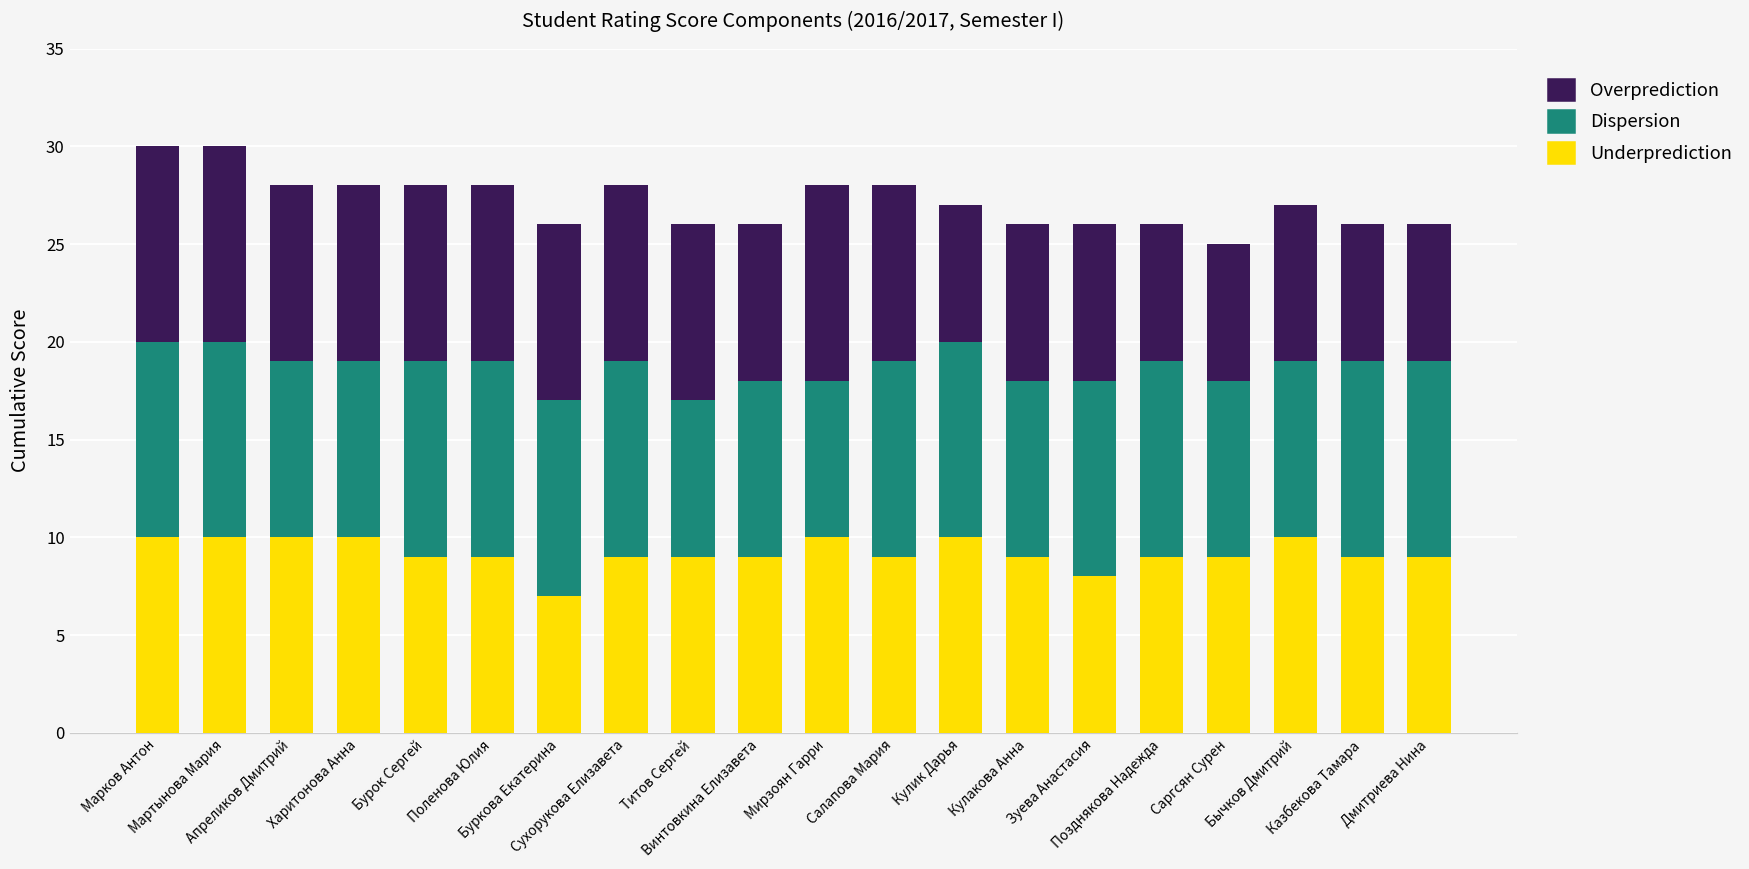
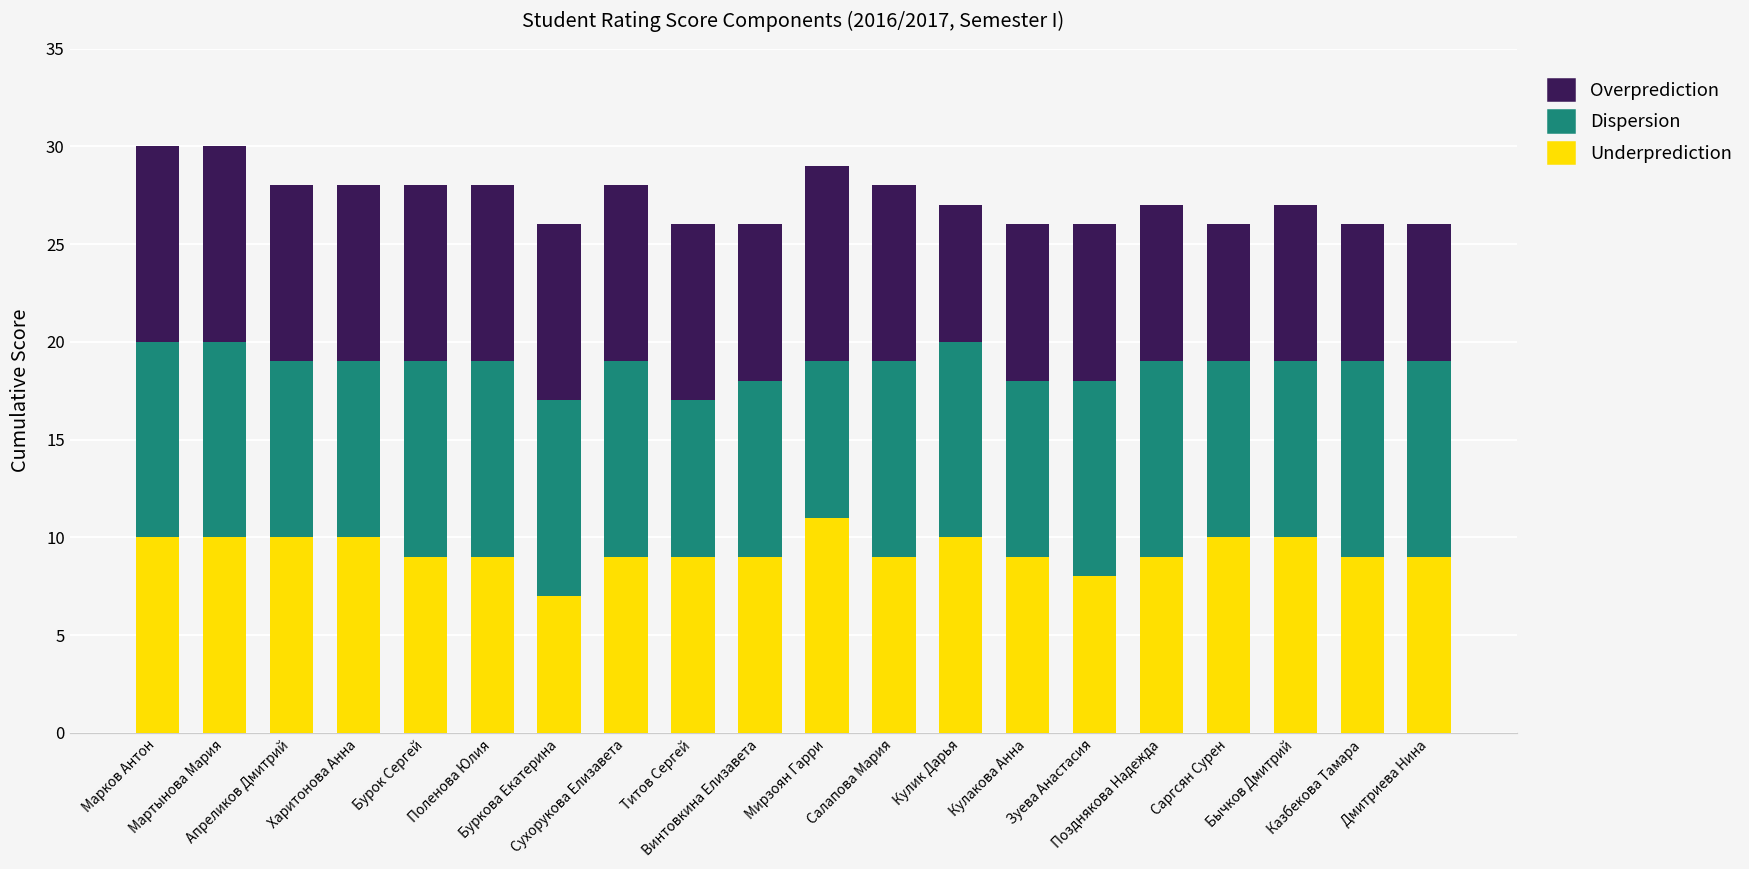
  {
    "Underprediction": {
      "Марков Антон": 10,
      "Мартынова Мария": 10,
      "Апреликов Дмитрий": 10,
      "Харитонова Анна": 10,
      "Бурок Сергей": 9,
      "Поленова Юлия": 9,
      "Буркова Екатерина": 7,
      "Сухорукова Елизавета": 9,
      "Титов Сергей": 9,
      "Винтовкина Елизавета": 9,
-     "Мирзоян Гарри": 10,
+     "Мирзоян Гарри": 11,
      "Салапова Мария": 9,
      "Кулик Дарья": 10,
      "Кулакова Анна": 9,
      "Зуева Анастасия": 8,
      "Позднякова Надежда": 9,
-     "Саргсян Сурен": 9,
+     "Саргсян Сурен": 10,
      "Бычков Дмитрий": 10,
      "Казбекова Тамара": 9,
      "Дмитриева Нина": 9
    },
    "Dispersion": {
      "Марков Антон": 10,
      "Мартынова Мария": 10,
      "Апреликов Дмитрий": 9,
      "Харитонова Анна": 9,
      "Бурок Сергей": 10,
      "Поленова Юлия": 10,
      "Буркова Екатерина": 10,
      "Сухорукова Елизавета": 10,
      "Титов Сергей": 8,
      "Винтовкина Елизавета": 9,
      "Мирзоян Гарри": 8,
      "Салапова Мария": 10,
      "Кулик Дарья": 10,
      "Кулакова Анна": 9,
      "Зуева Анастасия": 10,
      "Позднякова Надежда": 10,
      "Саргсян Сурен": 9,
      "Бычков Дмитрий": 9,
      "Казбекова Тамара": 10,
      "Дмитриева Нина": 10
    },
    "Overprediction": {
      "Марков Антон": 10,
      "Мартынова Мария": 10,
      "Апреликов Дмитрий": 9,
      "Харитонова Анна": 9,
      "Бурок Сергей": 9,
      "Поленова Юлия": 9,
      "Буркова Екатерина": 9,
      "Сухорукова Елизавета": 9,
      "Титов Сергей": 9,
      "Винтовкина Елизавета": 8,
      "Мирзоян Гарри": 10,
      "Салапова Мария": 9,
      "Кулик Дарья": 7,
      "Кулакова Анна": 8,
      "Зуева Анастасия": 8,
-     "Позднякова Надежда": 7,
+     "Позднякова Надежда": 8,
      "Саргсян Сурен": 7,
      "Бычков Дмитрий": 8,
      "Казбекова Тамара": 7,
      "Дмитриева Нина": 7
    }
  }
